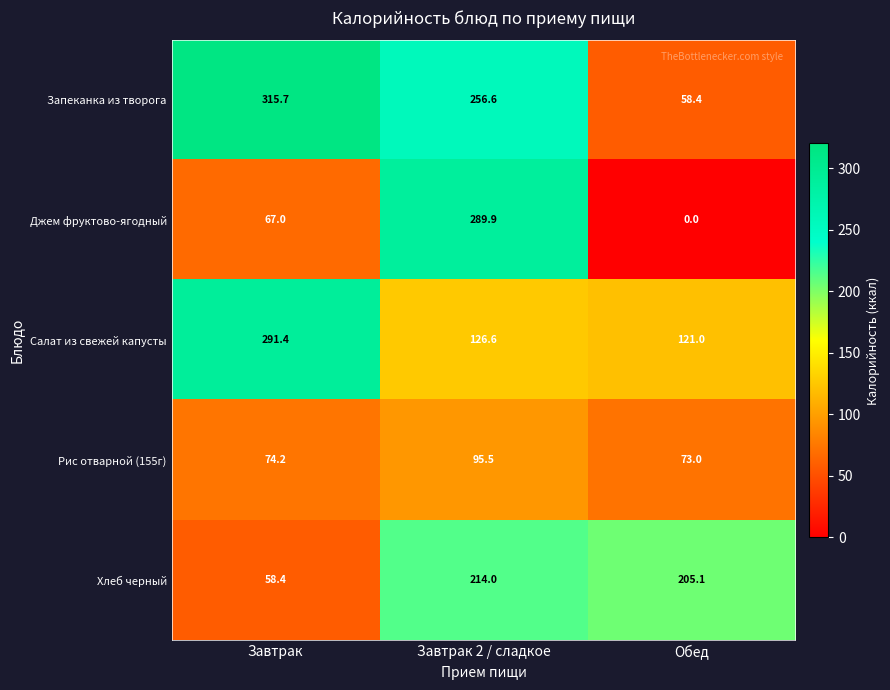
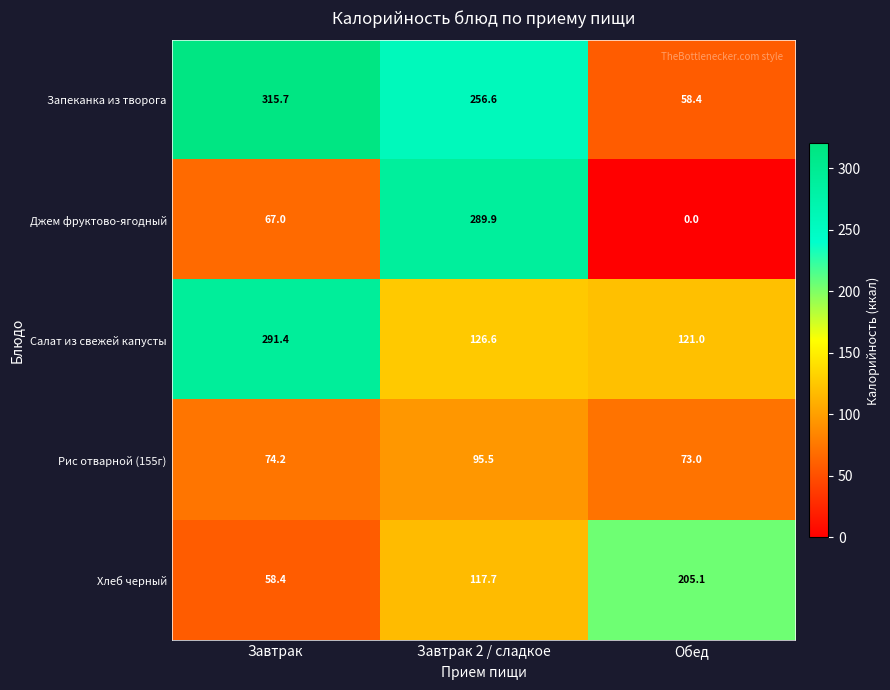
  {
    "Запеканка из творога": {
      "Завтрак": 315.7,
      "Завтрак 2 / сладкое": 256.6
    },
    "Джем фруктово-ягодный": {
      "Завтрак": 67.0,
      "Завтрак 2 / сладкое": 289.9,
      "Обед": 0.0
    },
    "Салат из свежей капусты": {
      "Завтрак": 291.4,
      "Завтрак 2 / сладкое": 126.6,
      "Обед": 121.0
    },
    "Рис отварной (155г)": {
      "Завтрак": 74.2,
      "Завтрак 2 / сладкое": 95.5,
      "Обед": 73.0
    },
    "Хлеб черный": {
      "Завтрак": 58.4,
-     "Завтрак 2 / сладкое": 214.0,
+     "Завтрак 2 / сладкое": 117.7,
      "Обед": 205.1
    }
  }
